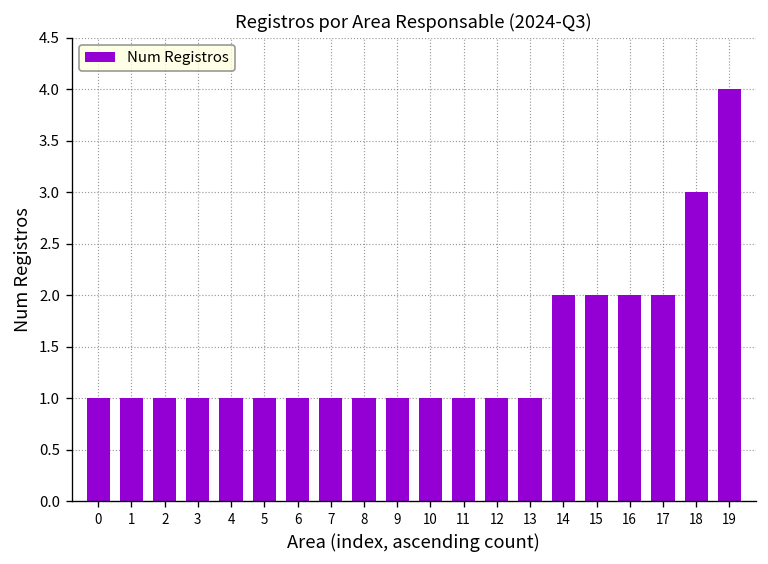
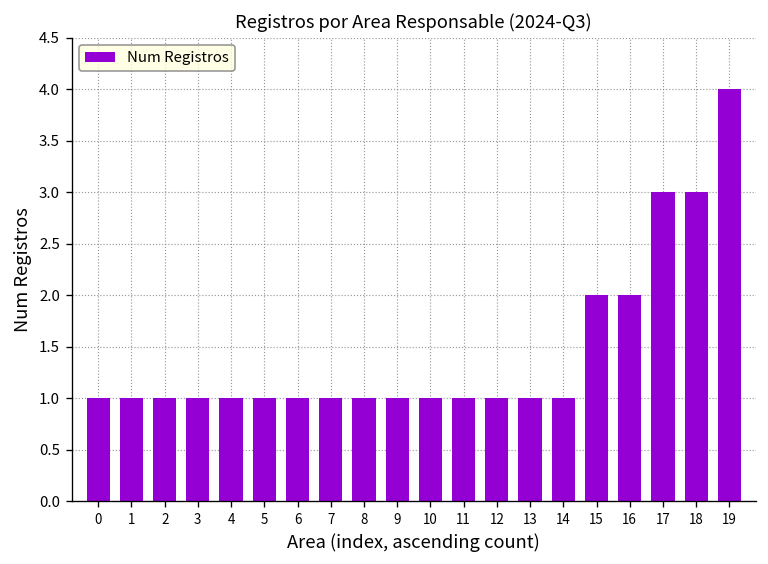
  {
    "0": 1,
    "1": 1,
    "2": 1,
    "3": 1,
    "4": 1,
    "5": 1,
    "6": 1,
    "7": 1,
    "8": 1,
    "9": 1,
    "10": 1,
    "11": 1,
    "12": 1,
    "13": 1,
-   "14": 2,
+   "14": 1,
    "15": 2,
    "16": 2,
-   "17": 2,
+   "17": 3,
    "18": 3,
    "19": 4
  }
